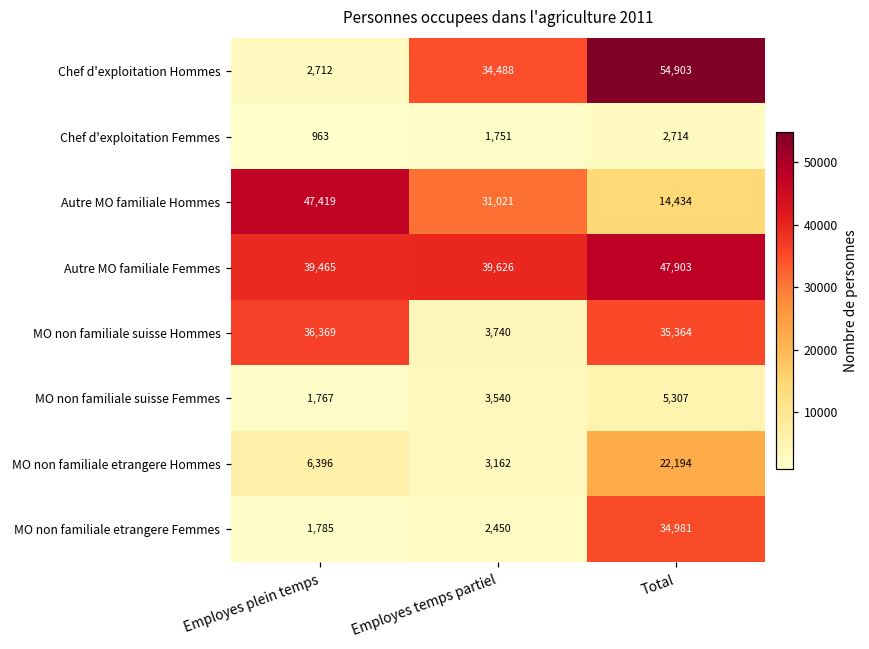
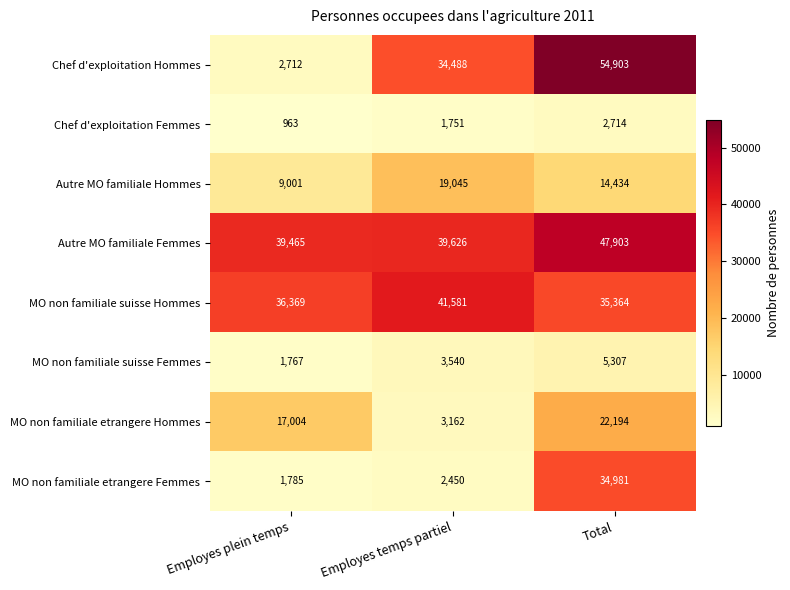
  {
    "Chef d'exploitation Hommes": {
      "Employes plein temps": "2,712",
      "Employes temps partiel": "34,488",
      "Total": "54,903"
    },
    "Chef d'exploitation Femmes": {
      "Employes plein temps": "963",
      "Employes temps partiel": "1,751",
      "Total": "2,714"
    },
    "Autre MO familiale Hommes": {
-     "Employes plein temps": "47,419",
-     "Employes temps partiel": "31,021",
+     "Employes plein temps": "9,001",
+     "Employes temps partiel": "19,045",
      "Total": "14,434"
    },
    "Autre MO familiale Femmes": {
      "Employes plein temps": "39,465",
      "Employes temps partiel": "39,626",
      "Total": "47,903"
    },
    "MO non familiale suisse Hommes": {
      "Employes plein temps": "36,369",
-     "Employes temps partiel": "3,740",
+     "Employes temps partiel": "41,581",
      "Total": "35,364"
    },
    "MO non familiale suisse Femmes": {
      "Employes plein temps": "1,767",
      "Employes temps partiel": "3,540",
      "Total": "5,307"
    },
    "MO non familiale etrangere Hommes": {
-     "Employes plein temps": "6,396",
+     "Employes plein temps": "17,004",
      "Employes temps partiel": "3,162",
      "Total": "22,194"
    },
    "MO non familiale etrangere Femmes": {
      "Employes plein temps": "1,785",
      "Employes temps partiel": "2,450",
      "Total": "34,981"
    }
  }
